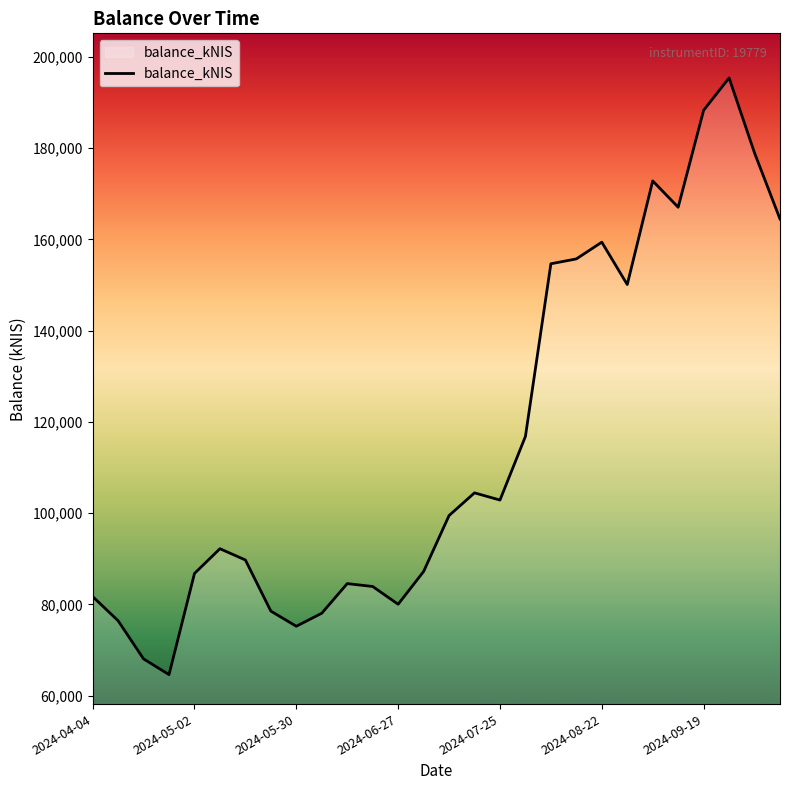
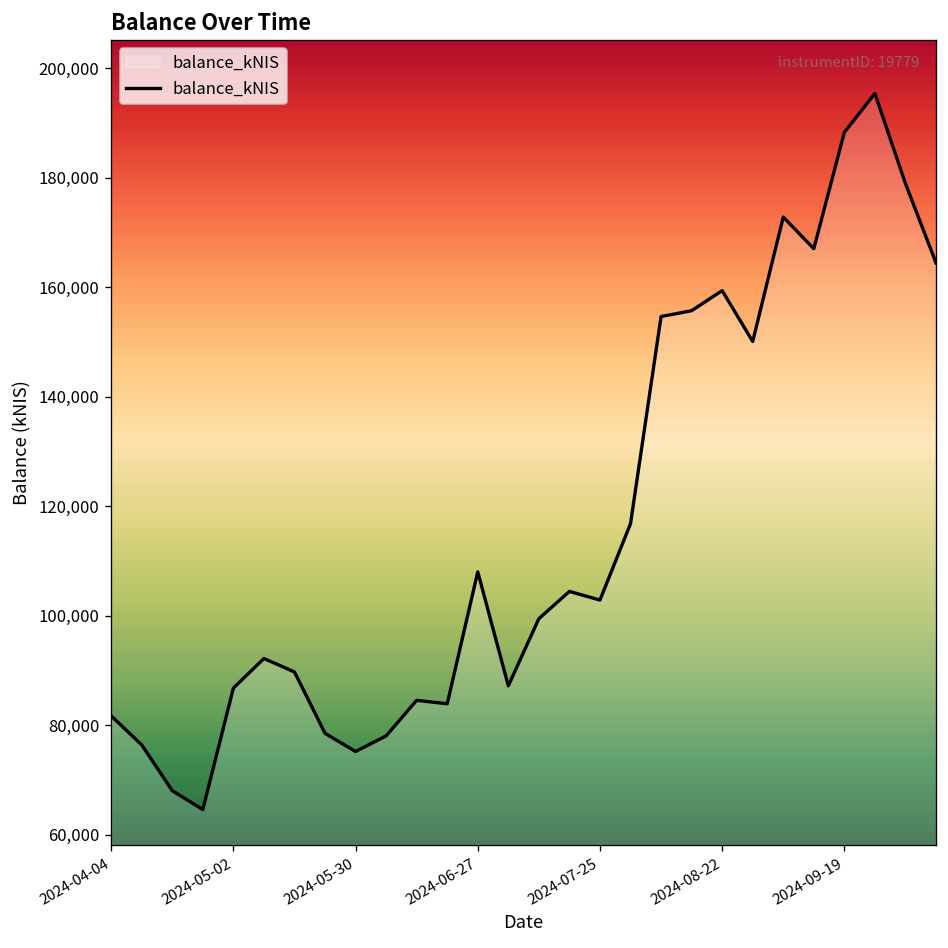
  {
    "2024-04-04": "82,000",
    "2024-05-02": "87,000",
    "2024-05-30": "75,000",
-   "2024-06-27": "80,000",
+   "2024-06-27": "108,000",
    "2024-07-25": "103,000",
    "2024-08-22": "159,000",
    "2024-09-19": "188,000"
  }
